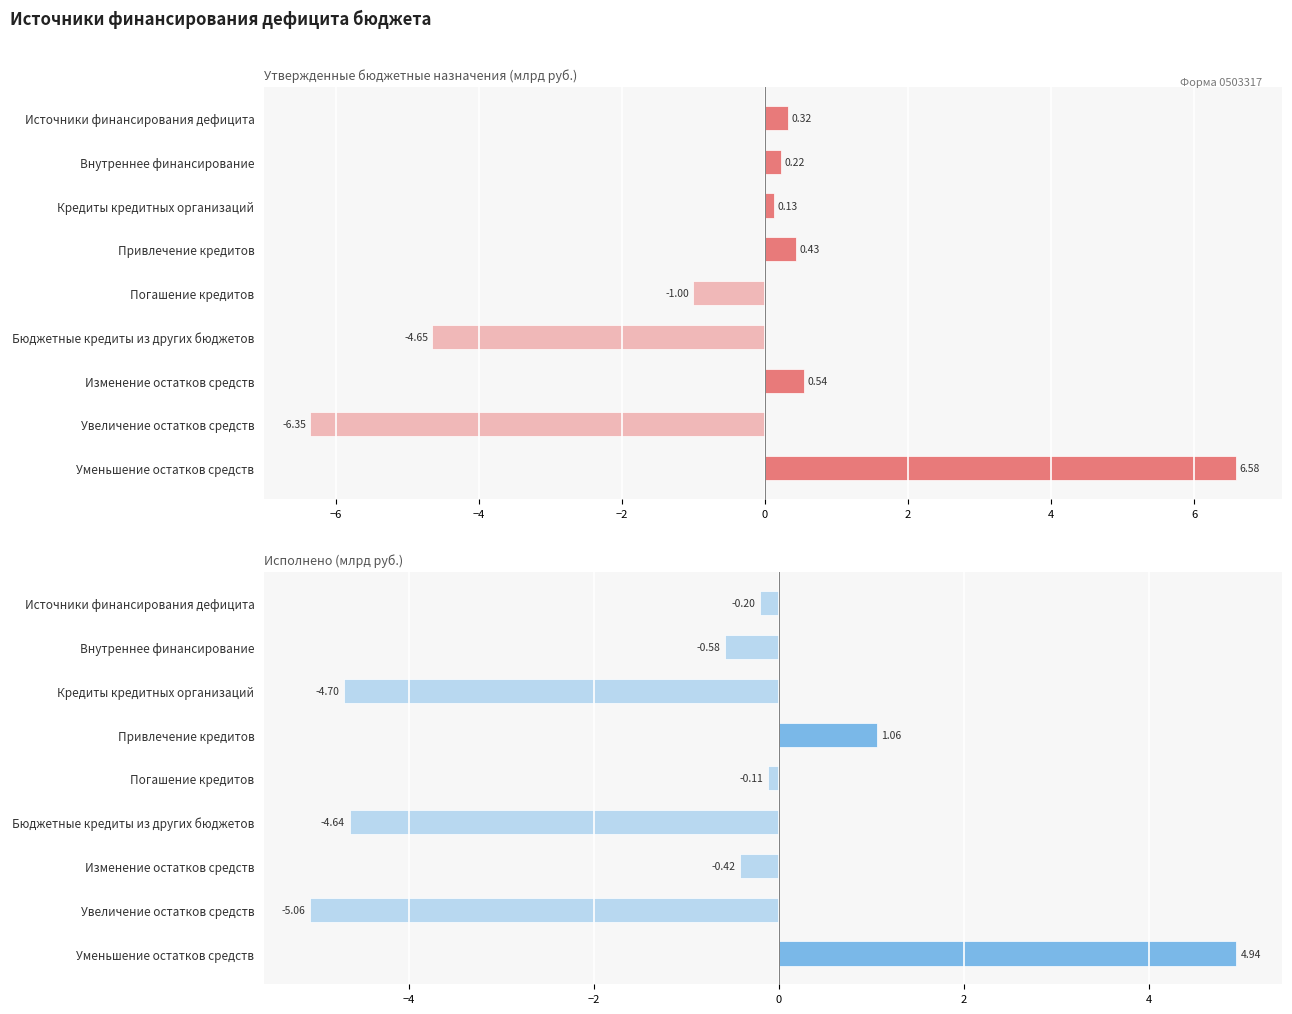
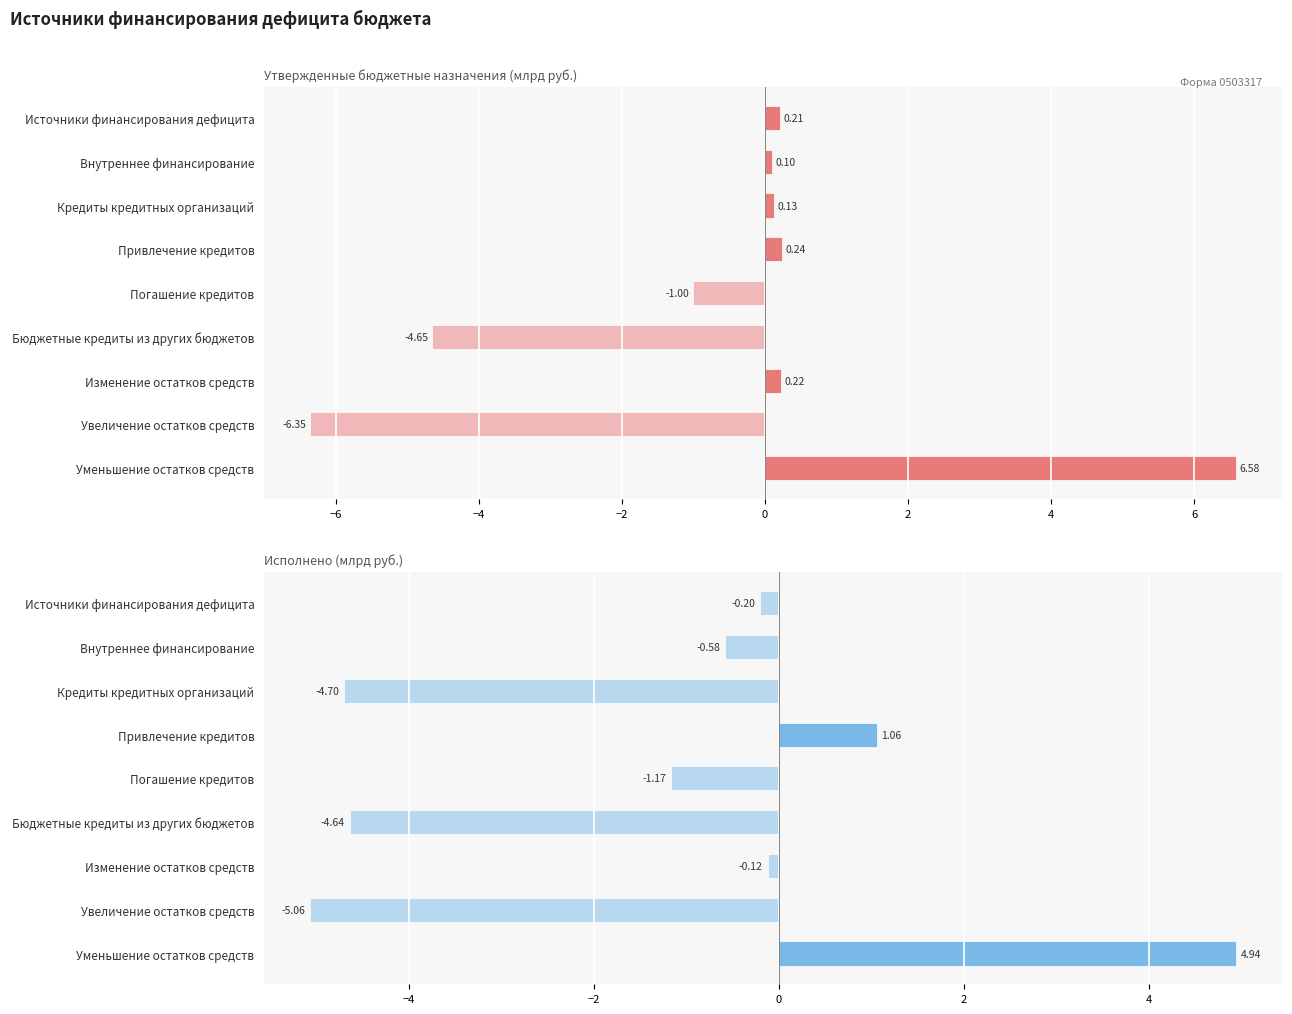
  {
    "Утвержденные бюджетные назначения (млрд руб.)": {
-     "Источники финансирования дефицита": 0.32,
-     "Внутреннее финансирование": 0.22,
+     "Источники финансирования дефицита": 0.21,
+     "Внутреннее финансирование": 0.10,
      "Кредиты кредитных организаций": 0.13,
-     "Привлечение кредитов": 0.43,
+     "Привлечение кредитов": 0.24,
      "Погашение кредитов": -1.00,
      "Бюджетные кредиты из других бюджетов": -4.65,
-     "Изменение остатков средств": 0.54,
+     "Изменение остатков средств": 0.22,
      "Увеличение остатков средств": -6.35,
      "Уменьшение остатков средств": 6.58
    },
    "Исполнено (млрд руб.)": {
      "Источники финансирования дефицита": -0.20,
      "Внутреннее финансирование": -0.58,
      "Кредиты кредитных организаций": -4.70,
      "Привлечение кредитов": 1.06,
-     "Погашение кредитов": -0.11,
+     "Погашение кредитов": -1.17,
      "Бюджетные кредиты из других бюджетов": -4.64,
-     "Изменение остатков средств": -0.42,
+     "Изменение остатков средств": -0.12,
      "Увеличение остатков средств": -5.06,
      "Уменьшение остатков средств": 4.94
    }
  }
